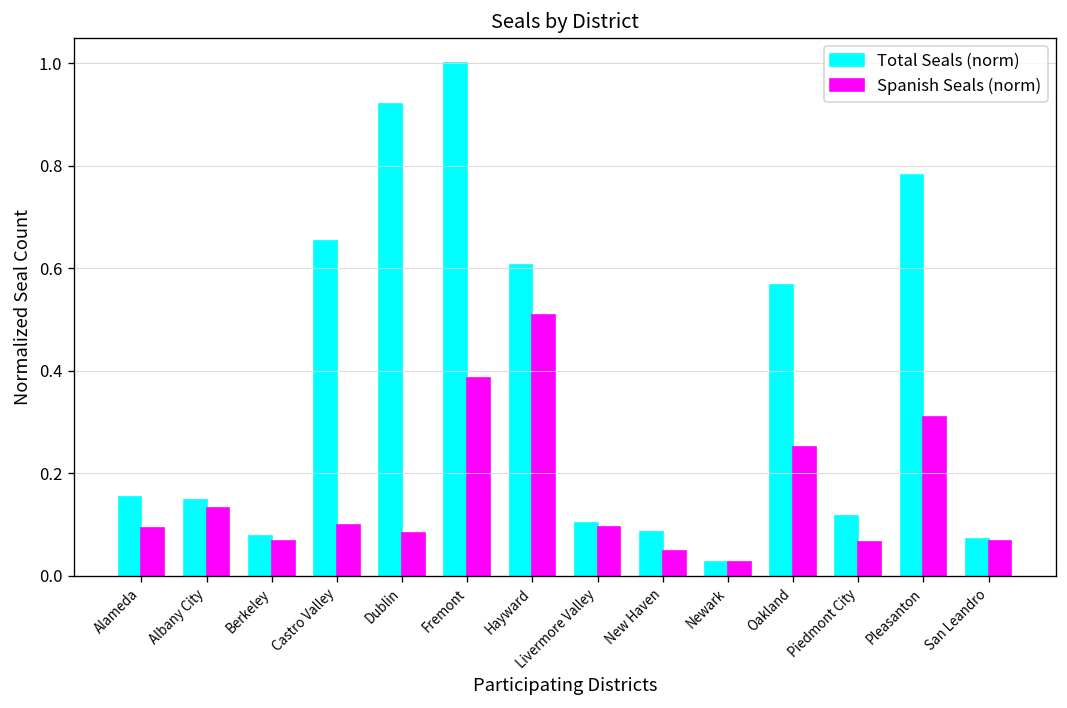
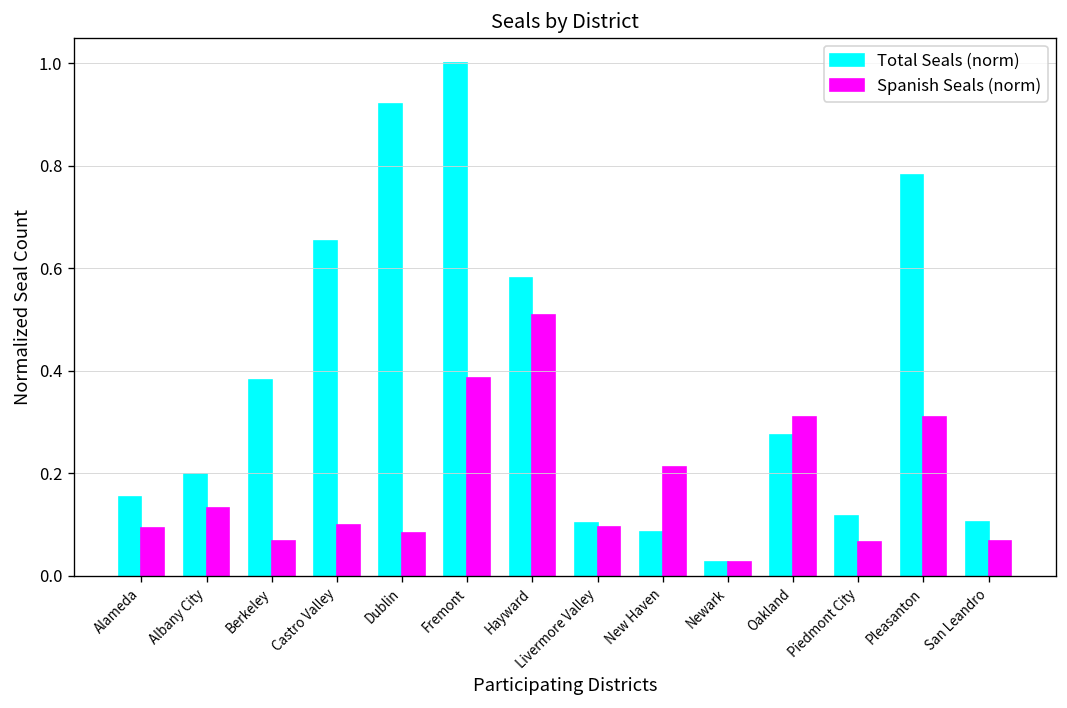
  {
    "Total Seals (norm)": {
      "Alameda": 0.15,
-     "Albany City": 0.15,
-     "Berkeley": 0.08,
+     "Albany City": 0.20,
+     "Berkeley": 0.38,
      "Castro Valley": 0.65,
      "Dublin": 0.92,
      "Fremont": 1.00,
-     "Hayward": 0.61,
+     "Hayward": 0.58,
      "Livermore Valley": 0.10,
      "New Haven": 0.09,
      "Newark": 0.03,
-     "Oakland": 0.57,
+     "Oakland": 0.27,
      "Piedmont City": 0.12,
      "Pleasanton": 0.78,
-     "San Leandro": 0.07
+     "San Leandro": 0.10
    },
    "Spanish Seals (norm)": {
      "Alameda": 0.09,
      "Albany City": 0.13,
      "Berkeley": 0.07,
      "Castro Valley": 0.10,
      "Dublin": 0.08,
      "Fremont": 0.39,
      "Hayward": 0.51,
      "Livermore Valley": 0.09,
-     "New Haven": 0.05,
+     "New Haven": 0.21,
      "Newark": 0.03,
-     "Oakland": 0.25,
+     "Oakland": 0.31,
      "Piedmont City": 0.07,
      "Pleasanton": 0.31,
      "San Leandro": 0.07
    }
  }
